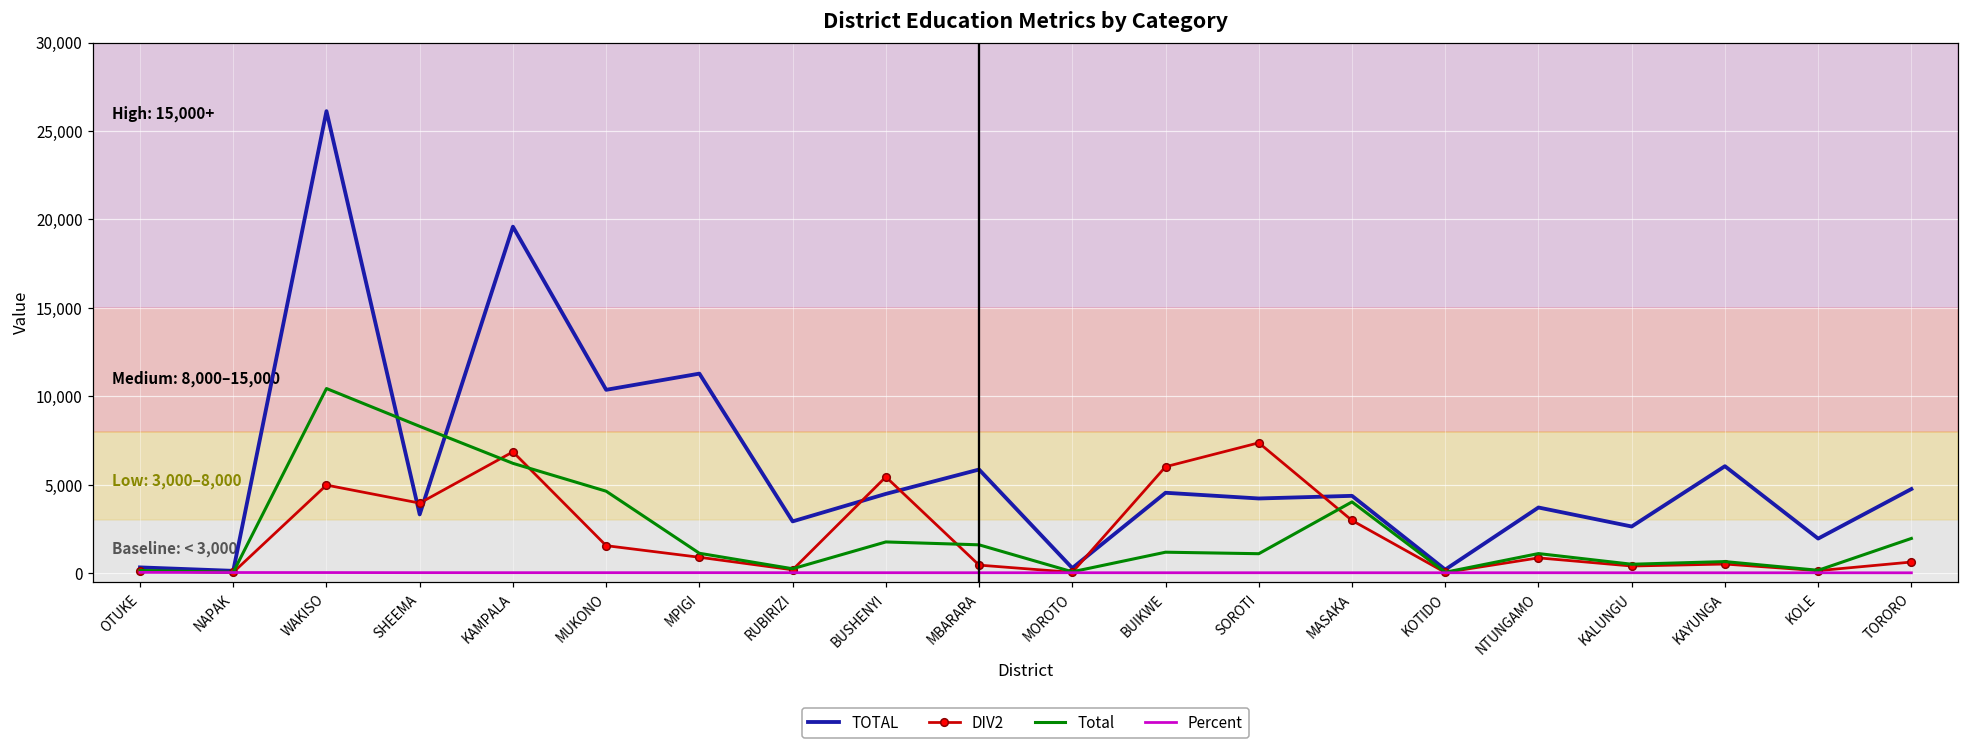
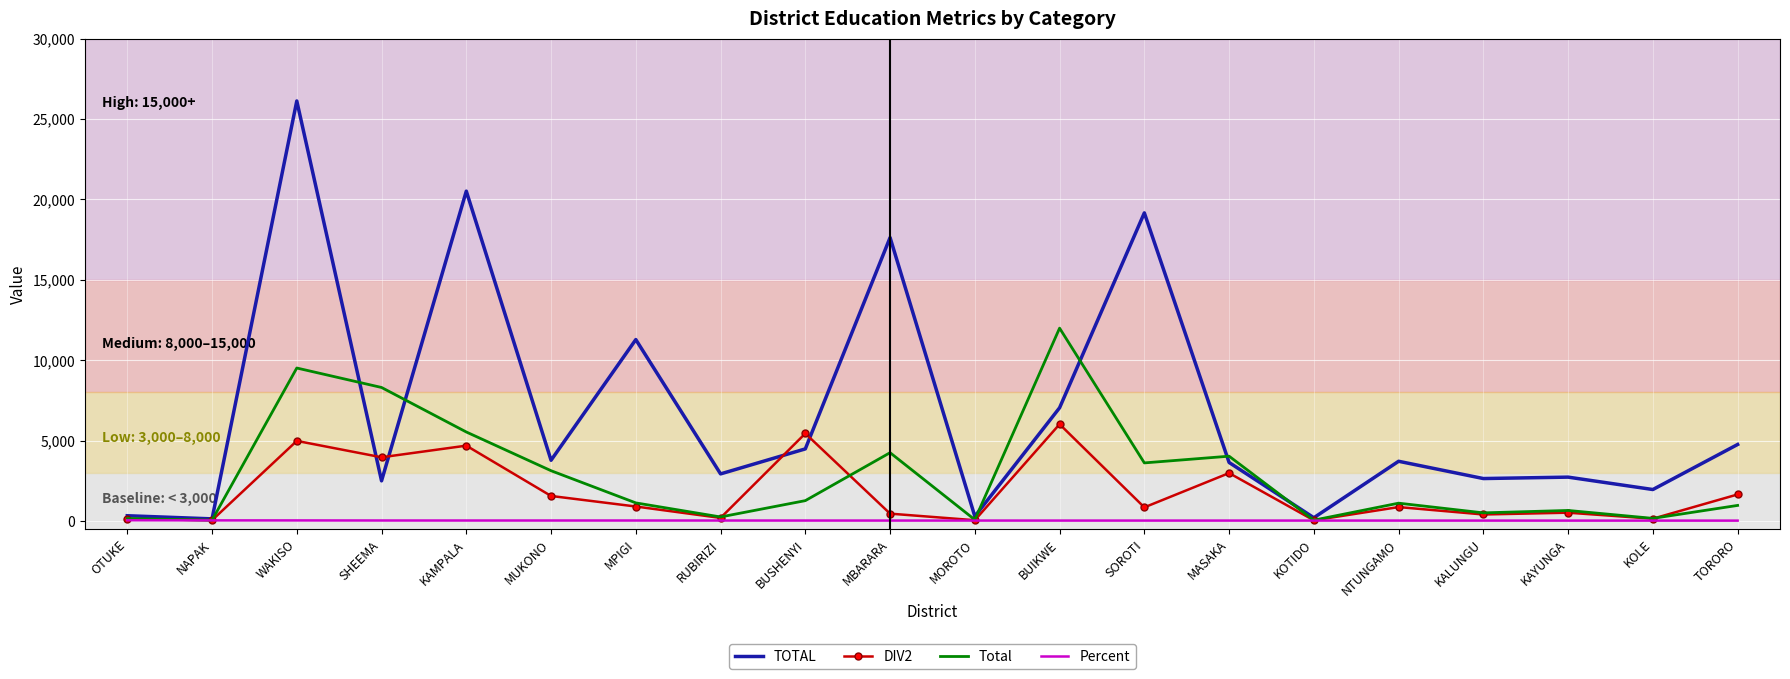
  {
    "TOTAL": {
      "WAKISO": "26,100",
-     "SHEEMA": "3,300",
-     "KAMPALA": "19,600",
-     "MUKONO": "10,400",
+     "SHEEMA": "2,500",
+     "KAMPALA": "20,500",
+     "MUKONO": "3,800",
      "MPIGI": "11,300",
      "RUBIRIZI": "2,900",
      "BUSHENYI": "4,500",
-     "MBARARA": "5,900",
+     "MBARARA": "17,600",
      "MOROTO": "300",
-     "BUIKWE": "4,500",
-     "SOROTI": "4,200",
-     "MASAKA": "4,400",
+     "BUIKWE": "7,000",
+     "SOROTI": "19,200",
+     "MASAKA": "3,600",
      "NTUNGAMO": "3,700",
      "KALUNGU": "2,600",
-     "KAYUNGA": "6,000",
+     "KAYUNGA": "2,700",
      "KOLE": "2,000",
      "TORORO": "4,800"
    },
    "DIV2": {
      "WAKISO": "5,000",
      "SHEEMA": "4,000",
-     "KAMPALA": "6,900",
+     "KAMPALA": "4,700",
      "MUKONO": "1,600",
      "MPIGI": "900",
      "BUSHENYI": "5,400",
      "MBARARA": "500",
      "BUIKWE": "6,000",
-     "SOROTI": "7,400",
+     "SOROTI": "800",
      "MASAKA": "3,000",
      "NTUNGAMO": "900",
-     "TORORO": "600"
+     "TORORO": "1,700"
    },
    "Total": {
-     "WAKISO": "10,400",
+     "WAKISO": "9,500",
      "SHEEMA": "8,300",
-     "KAMPALA": "6,200",
-     "MUKONO": "4,600",
+     "KAMPALA": "5,500",
+     "MUKONO": "3,100",
      "MPIGI": "1,100",
-     "BUSHENYI": "1,800",
-     "MBARARA": "1,600",
-     "BUIKWE": "1,200",
-     "SOROTI": "1,100",
+     "BUSHENYI": "1,300",
+     "MBARARA": "4,200",
+     "BUIKWE": "12,000",
+     "SOROTI": "3,600",
      "MASAKA": "4,000",
      "NTUNGAMO": "1,100",
-     "TORORO": "2,000"
+     "TORORO": "1,000"
    },
    "Percent": {
      "WAKISO": "0",
      "SHEEMA": "0",
      "KAMPALA": "0",
      "MUKONO": "0",
      "MPIGI": "0",
      "RUBIRIZI": "0",
      "BUSHENYI": "0",
      "MBARARA": "0",
      "BUIKWE": "0",
      "SOROTI": "0",
      "MASAKA": "0",
      "NTUNGAMO": "0",
      "KALUNGU": "0",
      "KAYUNGA": "0",
      "TORORO": "0"
    }
  }
